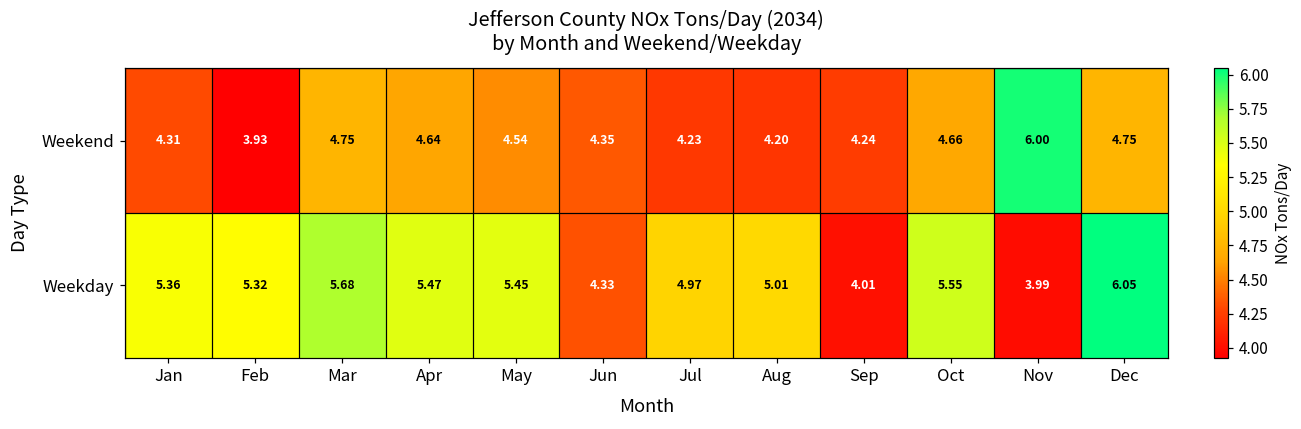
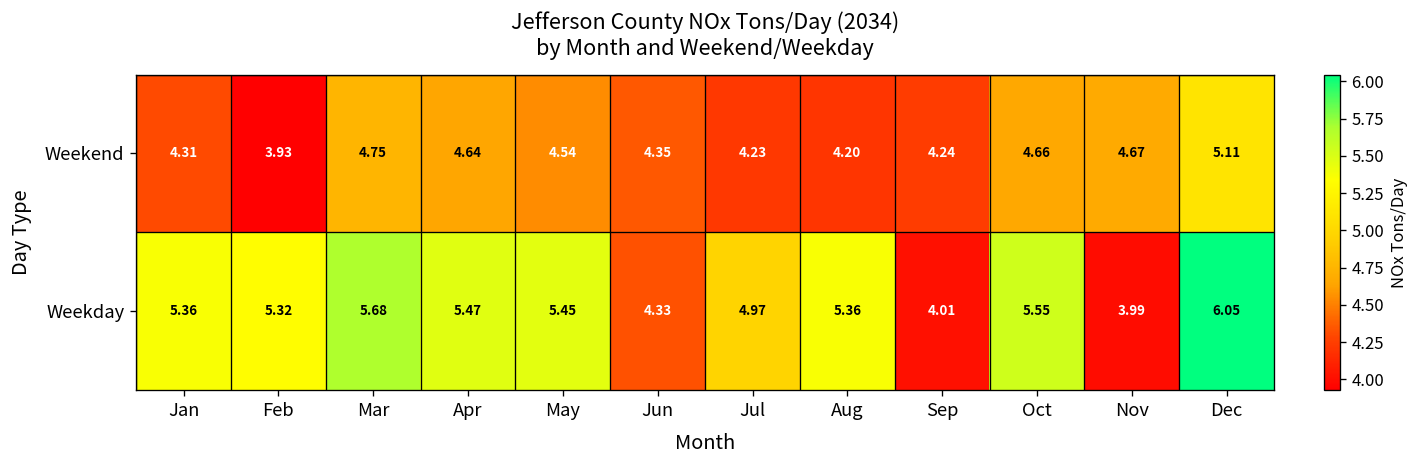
  {
    "Weekend": {
      "Jan": 4.31,
      "Feb": 3.93,
      "Mar": 4.75,
      "Apr": 4.64,
      "May": 4.54,
      "Jun": 4.35,
      "Jul": 4.23,
      "Aug": 4.20,
      "Sep": 4.24,
      "Oct": 4.66,
-     "Nov": 6.00,
-     "Dec": 4.75
+     "Nov": 4.67,
+     "Dec": 5.11
    },
    "Weekday": {
      "Jan": 5.36,
      "Feb": 5.32,
      "Mar": 5.68,
      "Apr": 5.47,
      "May": 5.45,
      "Jun": 4.33,
      "Jul": 4.97,
-     "Aug": 5.01,
+     "Aug": 5.36,
      "Sep": 4.01,
      "Oct": 5.55,
      "Nov": 3.99,
      "Dec": 6.05
    }
  }
